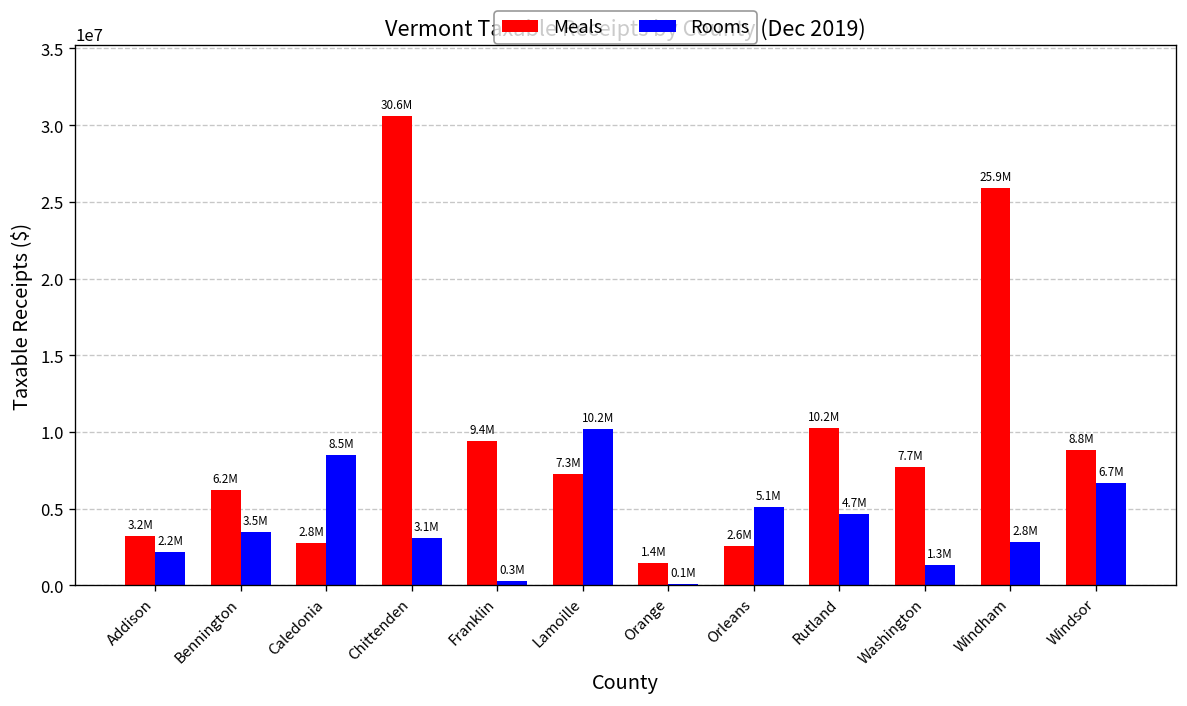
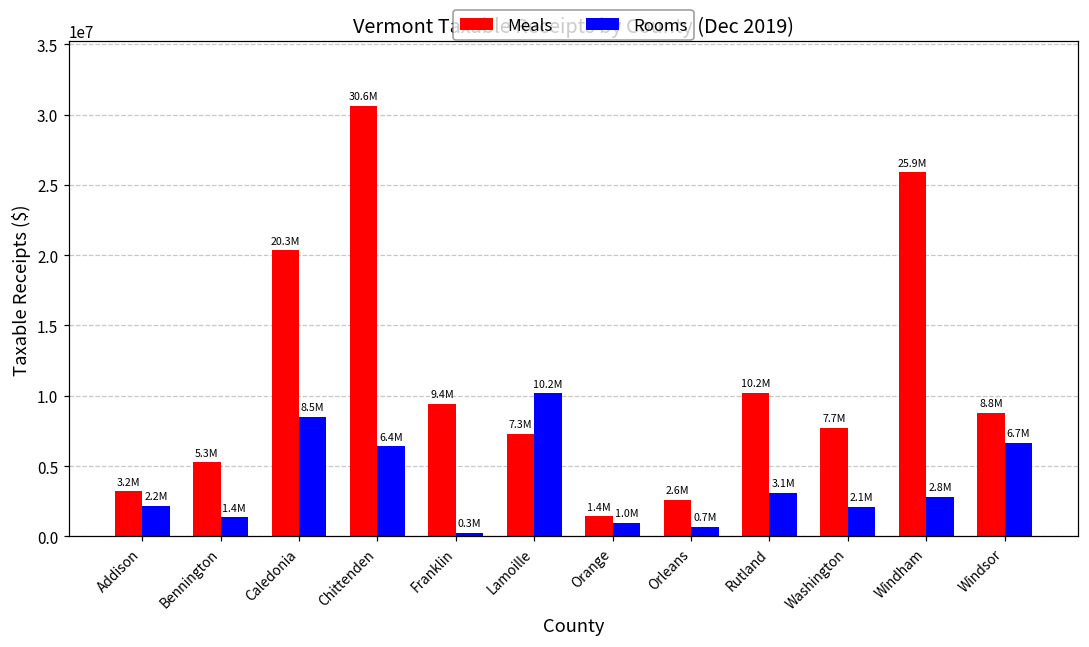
  {
    "Meals": {
      "Addison": "3.2M",
-     "Bennington": "6.2M",
-     "Caledonia": "2.8M",
+     "Bennington": "5.3M",
+     "Caledonia": "20.3M",
      "Chittenden": "30.6M",
      "Franklin": "9.4M",
      "Lamoille": "7.3M",
      "Orange": "1.4M",
      "Orleans": "2.6M",
      "Rutland": "10.2M",
      "Washington": "7.7M",
      "Windham": "25.9M",
      "Windsor": "8.8M"
    },
    "Rooms": {
      "Addison": "2.2M",
-     "Bennington": "3.5M",
+     "Bennington": "1.4M",
      "Caledonia": "8.5M",
-     "Chittenden": "3.1M",
+     "Chittenden": "6.4M",
      "Franklin": "0.3M",
      "Lamoille": "10.2M",
-     "Orange": "0.1M",
-     "Orleans": "5.1M",
-     "Rutland": "4.7M",
-     "Washington": "1.3M",
+     "Orange": "1.0M",
+     "Orleans": "0.7M",
+     "Rutland": "3.1M",
+     "Washington": "2.1M",
      "Windham": "2.8M",
      "Windsor": "6.7M"
    }
  }
